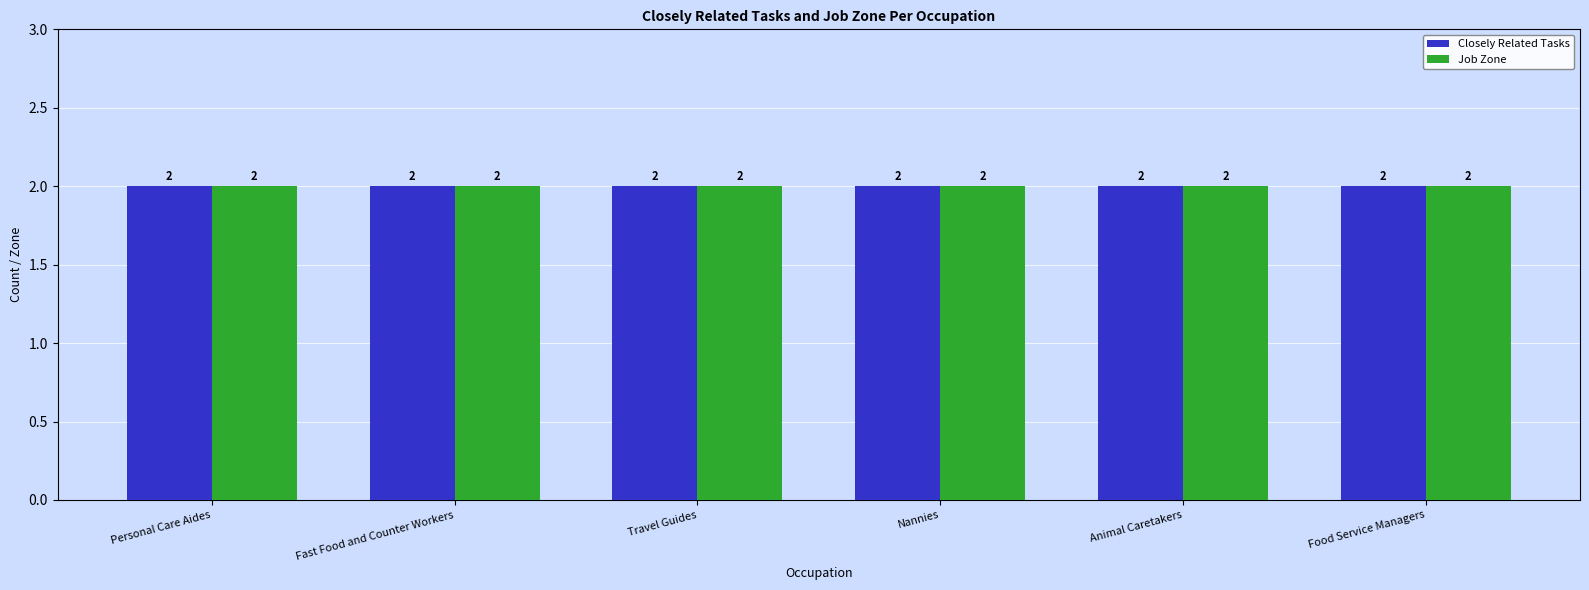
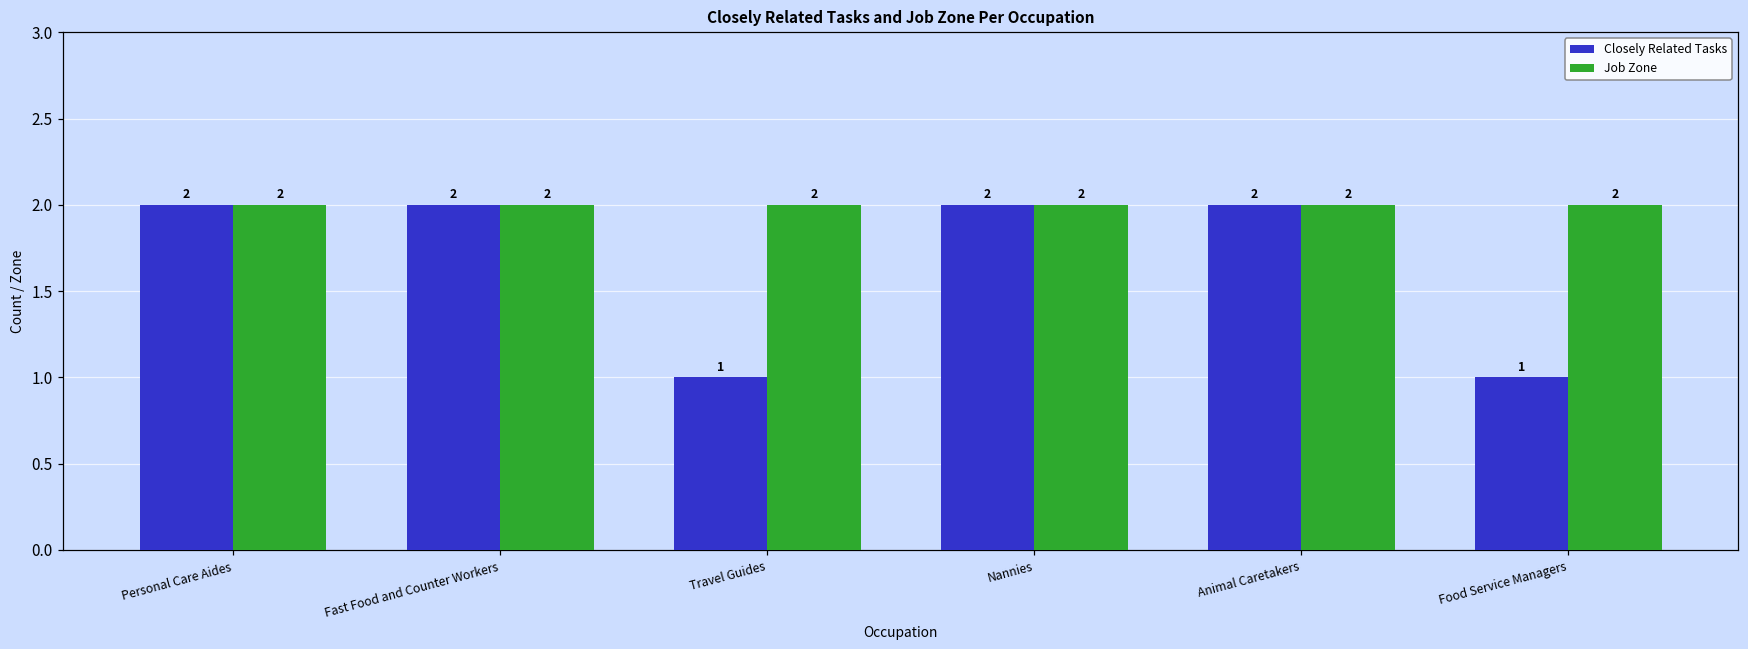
  {
    "Closely Related Tasks": {
      "Personal Care Aides": 2,
      "Fast Food and Counter Workers": 2,
-     "Travel Guides": 2,
+     "Travel Guides": 1,
      "Nannies": 2,
      "Animal Caretakers": 2,
-     "Food Service Managers": 2
+     "Food Service Managers": 1
    },
    "Job Zone": {
      "Personal Care Aides": 2,
      "Fast Food and Counter Workers": 2,
      "Travel Guides": 2,
      "Nannies": 2,
      "Animal Caretakers": 2,
      "Food Service Managers": 2
    }
  }
